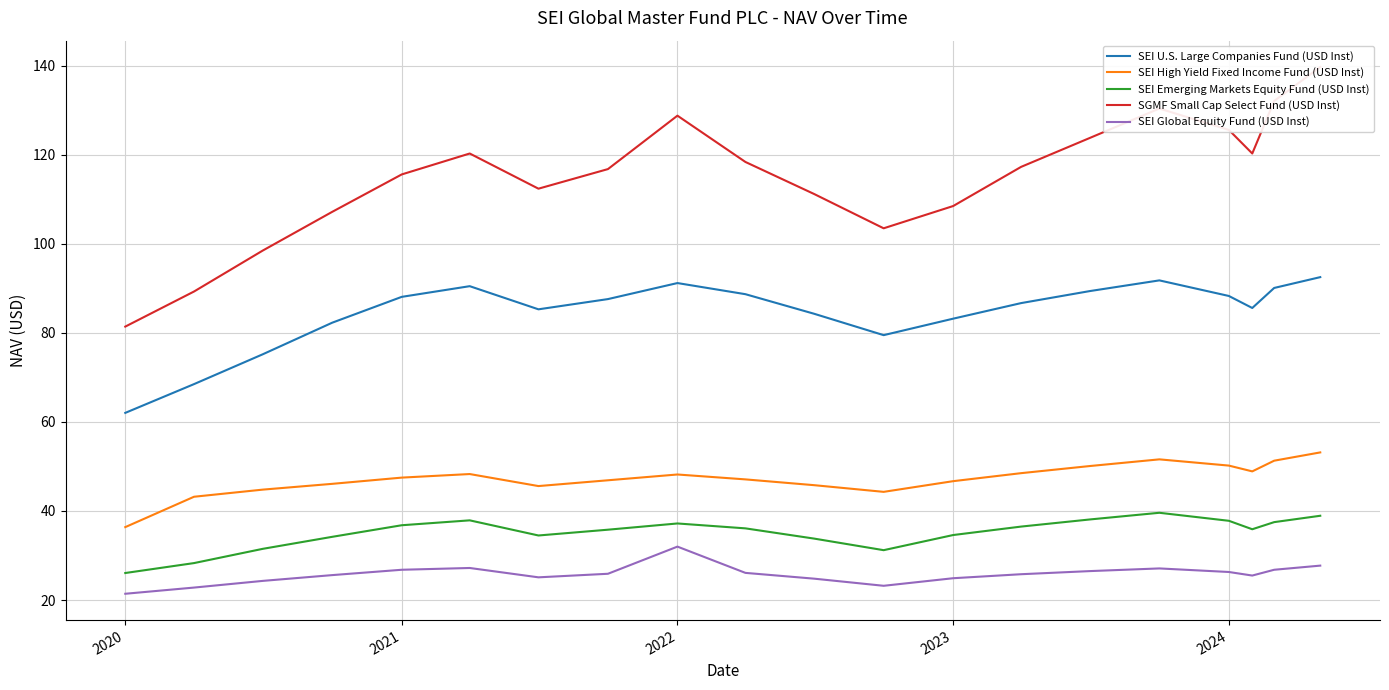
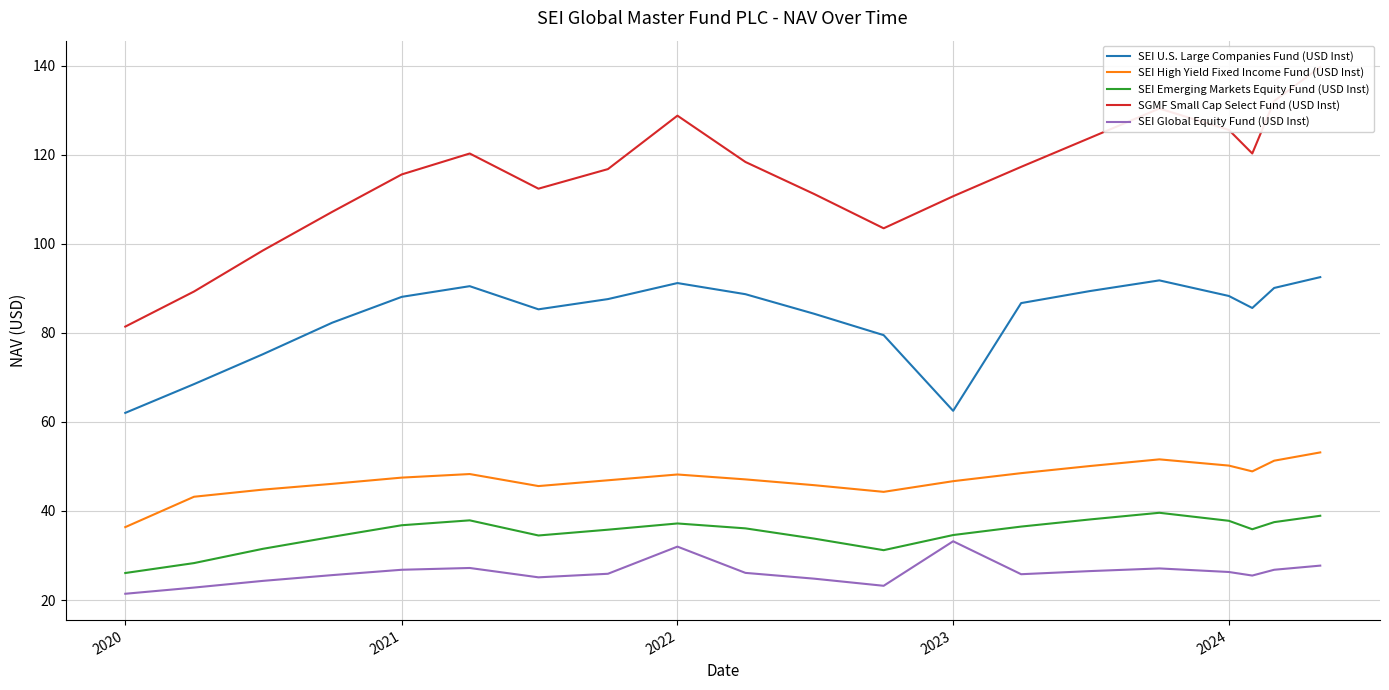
  {
    "SEI U.S. Large Companies Fund (USD Inst)": {
      "2020": 62,
      "2021": 88,
      "2022": 91,
-     "2023": 83,
+     "2023": 63,
      "2024": 88
    },
    "SEI High Yield Fixed Income Fund (USD Inst)": {
      "2020": 36,
      "2021": 48,
      "2022": 48,
      "2023": 47,
      "2024": 50
    },
    "SEI Emerging Markets Equity Fund (USD Inst)": {
      "2020": 26,
      "2021": 37,
      "2022": 37,
      "2023": 35,
      "2024": 38
    },
    "SGMF Small Cap Select Fund (USD Inst)": {
      "2020": 81,
      "2021": 116,
      "2022": 129,
-     "2023": 109
+     "2023": 111
    },
    "SEI Global Equity Fund (USD Inst)": {
      "2020": 21,
      "2021": 27,
      "2022": 32,
-     "2023": 25,
+     "2023": 33,
      "2024": 26
    }
  }
